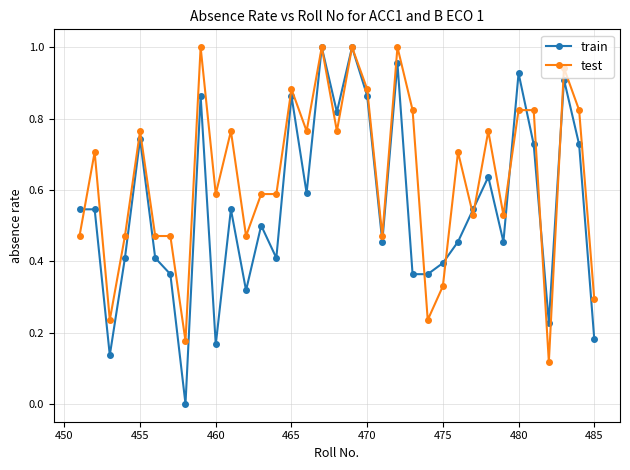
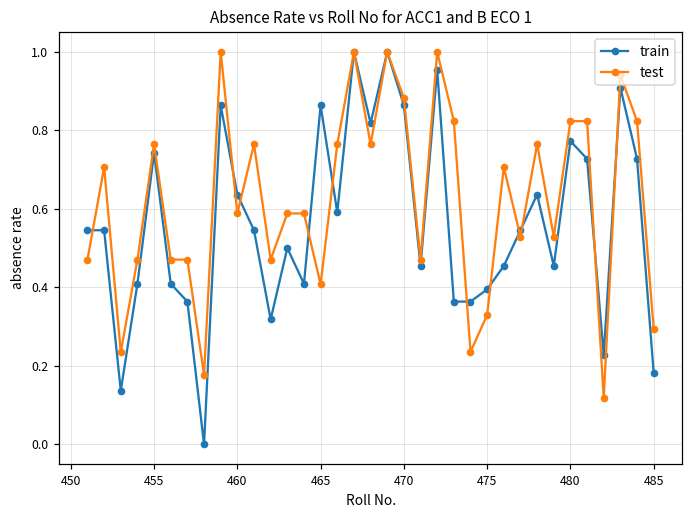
  {
    "train": {
      "455": 0.74,
-     "460": 0.17,
+     "460": 0.64,
      "465": 0.86,
      "470": 0.86,
      "475": 0.39,
-     "480": 0.93,
+     "480": 0.77,
      "485": 0.18
    },
    "test": {
      "455": 0.76,
      "460": 0.59,
-     "465": 0.88,
+     "465": 0.41,
      "470": 0.88,
      "475": 0.33,
      "480": 0.82,
      "485": 0.29
    }
  }
